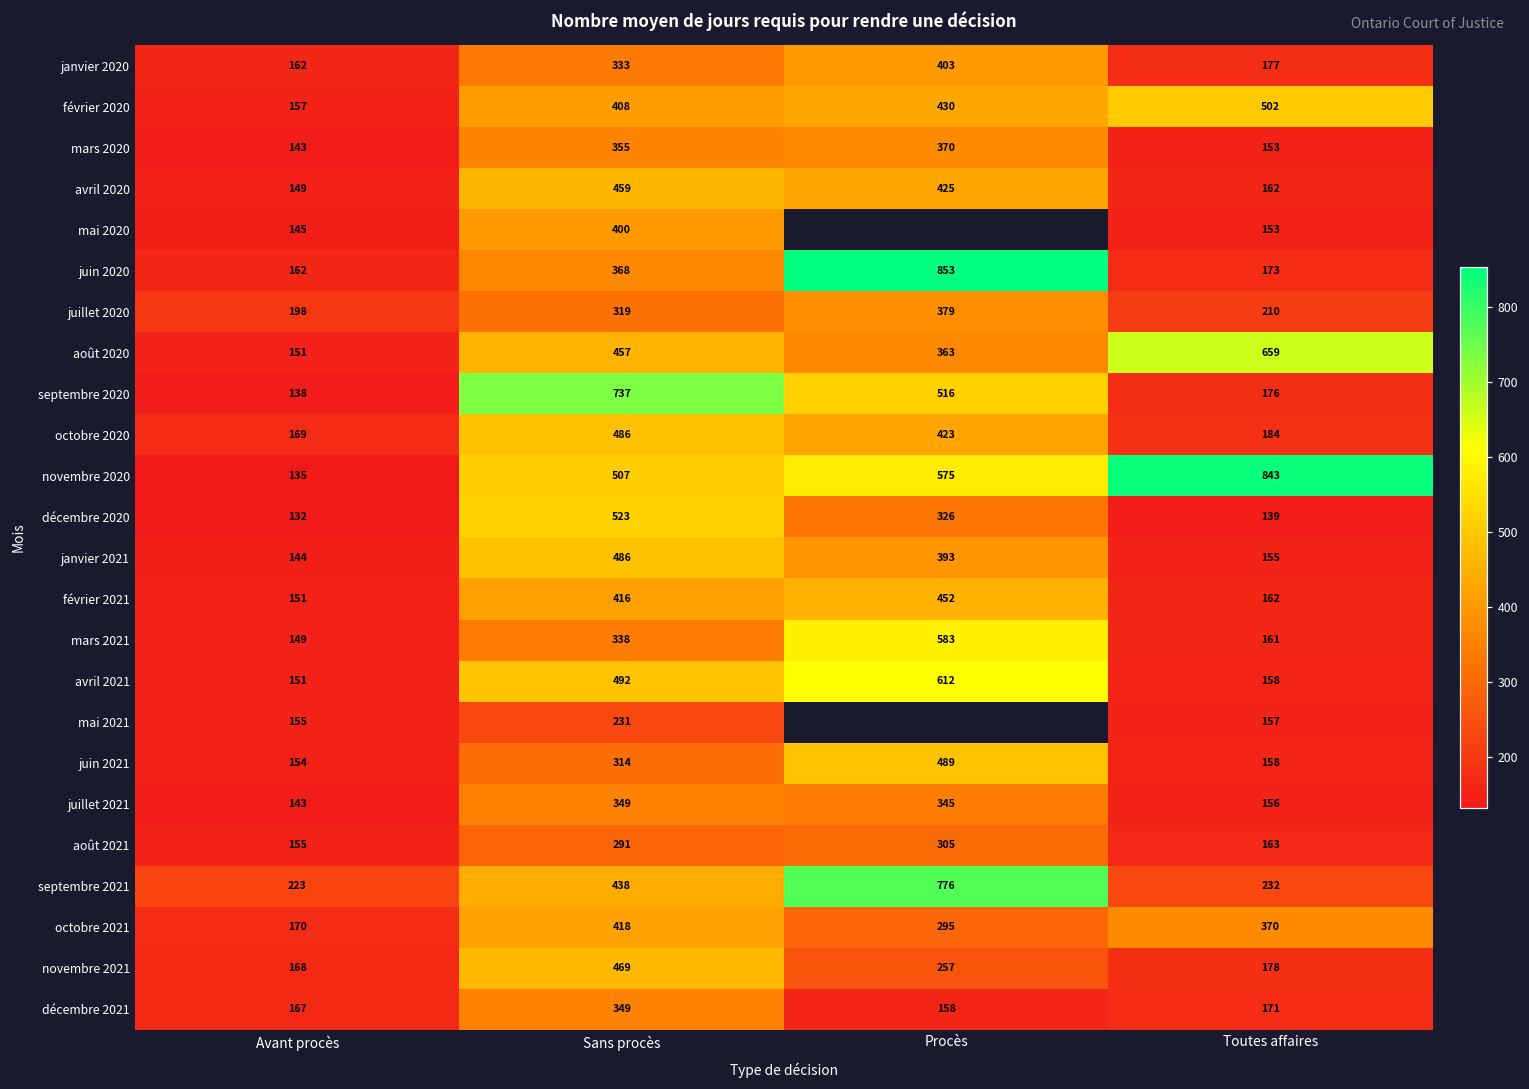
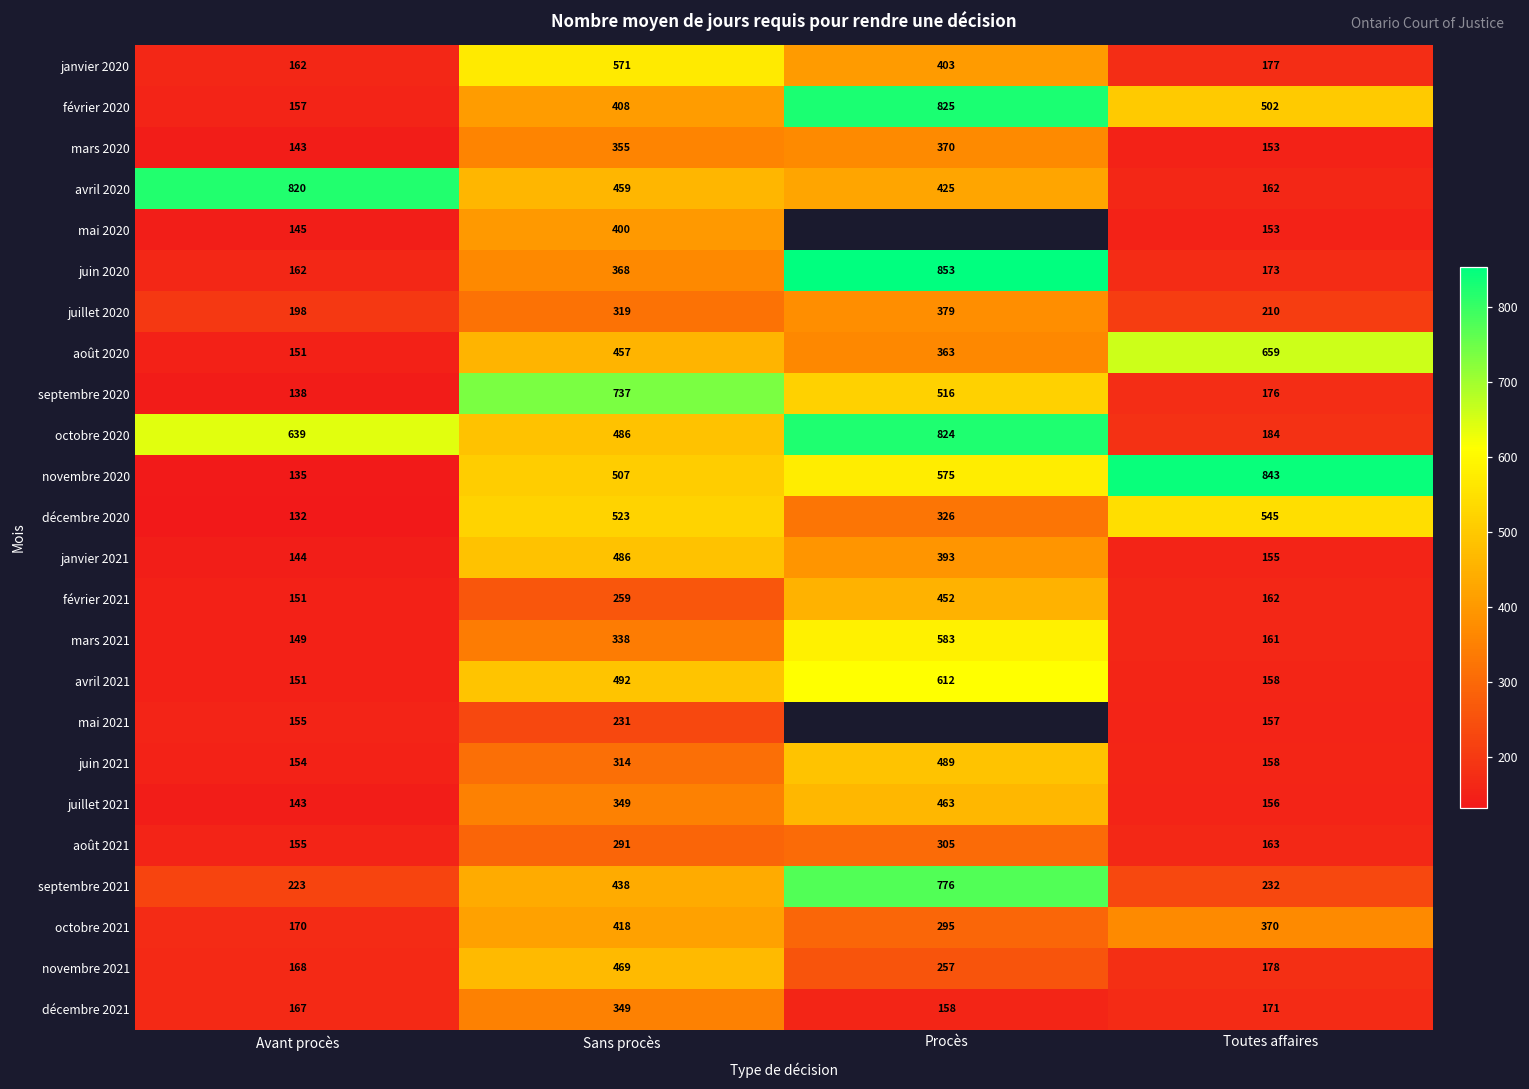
  {
    "janvier 2020": {
      "Avant procès": 162,
-     "Sans procès": 333,
+     "Sans procès": 571,
      "Procès": 403,
      "Toutes affaires": 177
    },
    "février 2020": {
      "Avant procès": 157,
      "Sans procès": 408,
-     "Procès": 430,
+     "Procès": 825,
      "Toutes affaires": 502
    },
    "mars 2020": {
      "Avant procès": 143,
      "Sans procès": 355,
      "Procès": 370,
      "Toutes affaires": 153
    },
    "avril 2020": {
-     "Avant procès": 149,
+     "Avant procès": 820,
      "Sans procès": 459,
      "Procès": 425,
      "Toutes affaires": 162
    },
    "mai 2020": {
      "Avant procès": 145,
      "Sans procès": 400,
      "Toutes affaires": 153
    },
    "juin 2020": {
      "Avant procès": 162,
      "Sans procès": 368,
      "Procès": 853,
      "Toutes affaires": 173
    },
    "juillet 2020": {
      "Avant procès": 198,
      "Sans procès": 319,
      "Procès": 379,
      "Toutes affaires": 210
    },
    "août 2020": {
      "Avant procès": 151,
      "Sans procès": 457,
      "Procès": 363,
      "Toutes affaires": 659
    },
    "septembre 2020": {
      "Avant procès": 138,
      "Sans procès": 737,
      "Procès": 516,
      "Toutes affaires": 176
    },
    "octobre 2020": {
-     "Avant procès": 169,
+     "Avant procès": 639,
      "Sans procès": 486,
-     "Procès": 423,
+     "Procès": 824,
      "Toutes affaires": 184
    },
    "novembre 2020": {
      "Avant procès": 135,
      "Sans procès": 507,
      "Procès": 575,
      "Toutes affaires": 843
    },
    "décembre 2020": {
      "Avant procès": 132,
      "Sans procès": 523,
      "Procès": 326,
-     "Toutes affaires": 139
+     "Toutes affaires": 545
    },
    "janvier 2021": {
      "Avant procès": 144,
      "Sans procès": 486,
      "Procès": 393,
      "Toutes affaires": 155
    },
    "février 2021": {
      "Avant procès": 151,
-     "Sans procès": 416,
+     "Sans procès": 259,
      "Procès": 452,
      "Toutes affaires": 162
    },
    "mars 2021": {
      "Avant procès": 149,
      "Sans procès": 338,
      "Procès": 583,
      "Toutes affaires": 161
    },
    "avril 2021": {
      "Avant procès": 151,
      "Sans procès": 492,
      "Procès": 612,
      "Toutes affaires": 158
    },
    "mai 2021": {
      "Avant procès": 155,
      "Sans procès": 231,
      "Toutes affaires": 157
    },
    "juin 2021": {
      "Avant procès": 154,
      "Sans procès": 314,
      "Procès": 489,
      "Toutes affaires": 158
    },
    "juillet 2021": {
      "Avant procès": 143,
      "Sans procès": 349,
-     "Procès": 345,
+     "Procès": 463,
      "Toutes affaires": 156
    },
    "août 2021": {
      "Avant procès": 155,
      "Sans procès": 291,
      "Procès": 305,
      "Toutes affaires": 163
    },
    "septembre 2021": {
      "Avant procès": 223,
      "Sans procès": 438,
      "Procès": 776,
      "Toutes affaires": 232
    },
    "octobre 2021": {
      "Avant procès": 170,
      "Sans procès": 418,
      "Procès": 295,
      "Toutes affaires": 370
    },
    "novembre 2021": {
      "Avant procès": 168,
      "Sans procès": 469,
      "Procès": 257,
      "Toutes affaires": 178
    },
    "décembre 2021": {
      "Avant procès": 167,
      "Sans procès": 349,
      "Procès": 158,
      "Toutes affaires": 171
    }
  }
